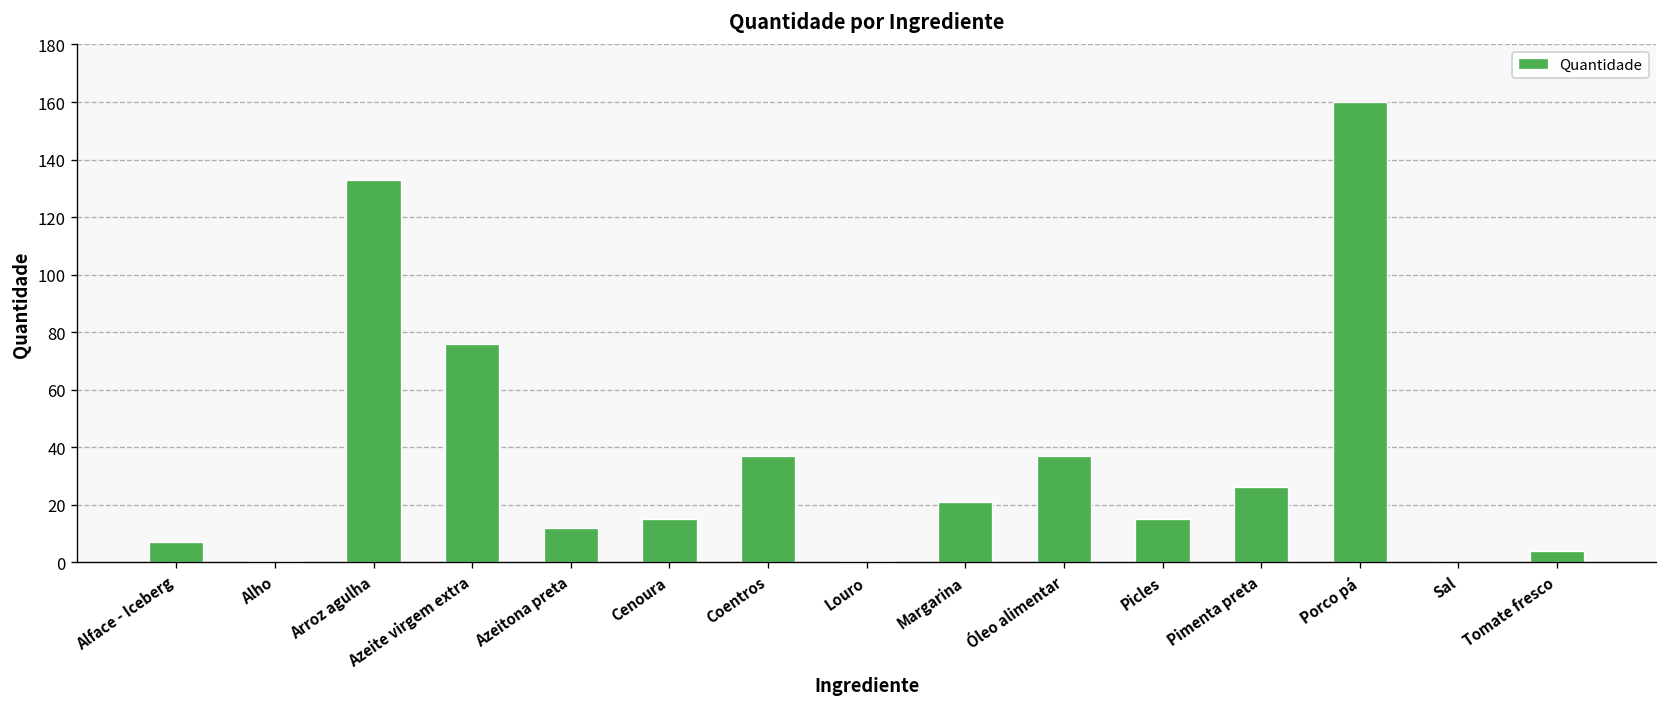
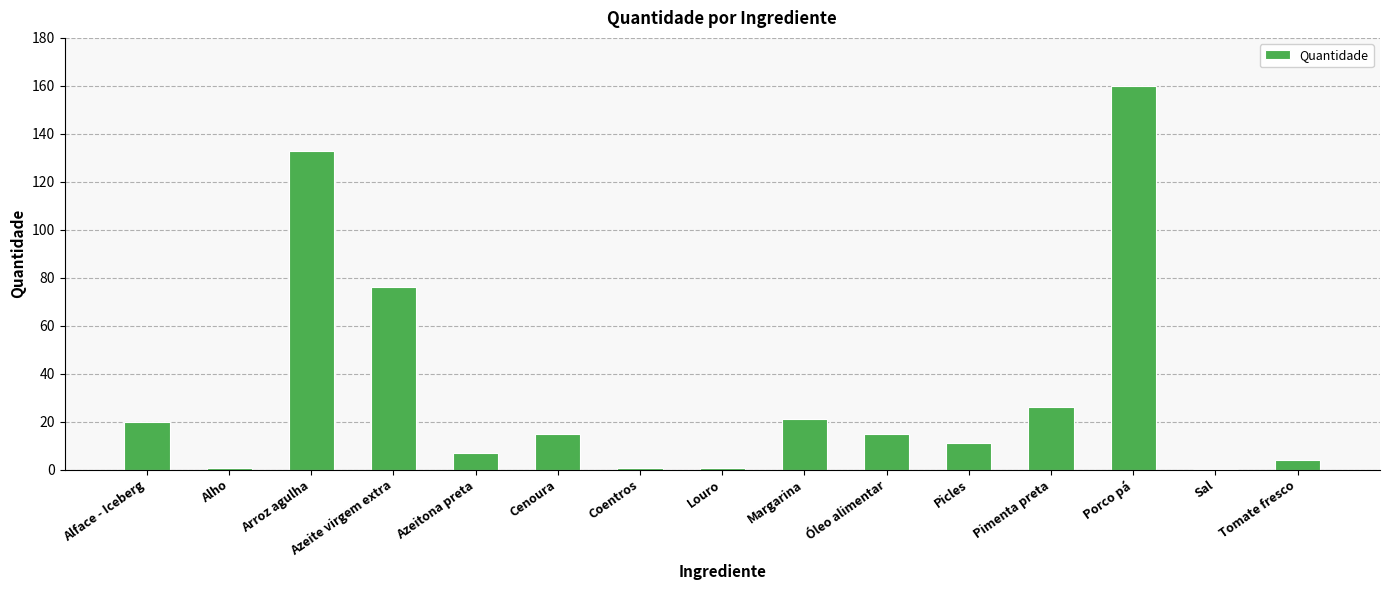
  {
-   "Alface - Iceberg": 7,
+   "Alface - Iceberg": 20,
    "Arroz agulha": 133,
    "Azeite virgem extra": 76,
-   "Azeitona preta": 12,
+   "Azeitona preta": 7,
    "Cenoura": 15,
-   "Coentros": 37,
+   "Coentros": 1,
    "Margarina": 21,
-   "Óleo alimentar": 37,
-   "Picles": 15,
+   "Óleo alimentar": 15,
+   "Picles": 11,
    "Pimenta preta": 26,
    "Porco pá": 160,
    "Tomate fresco": 4
  }
